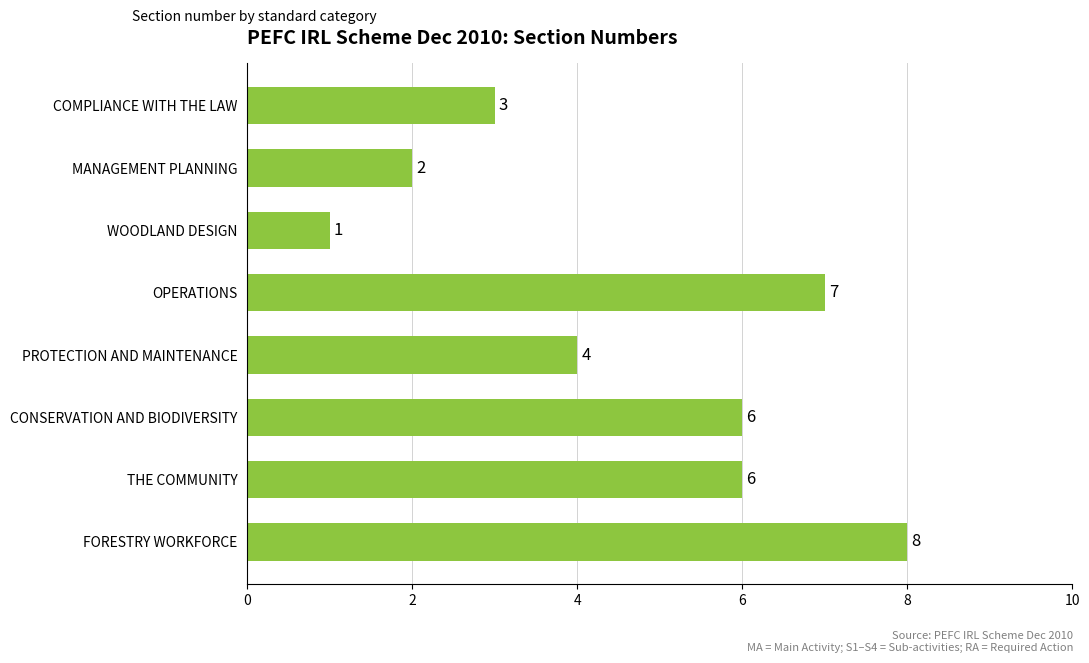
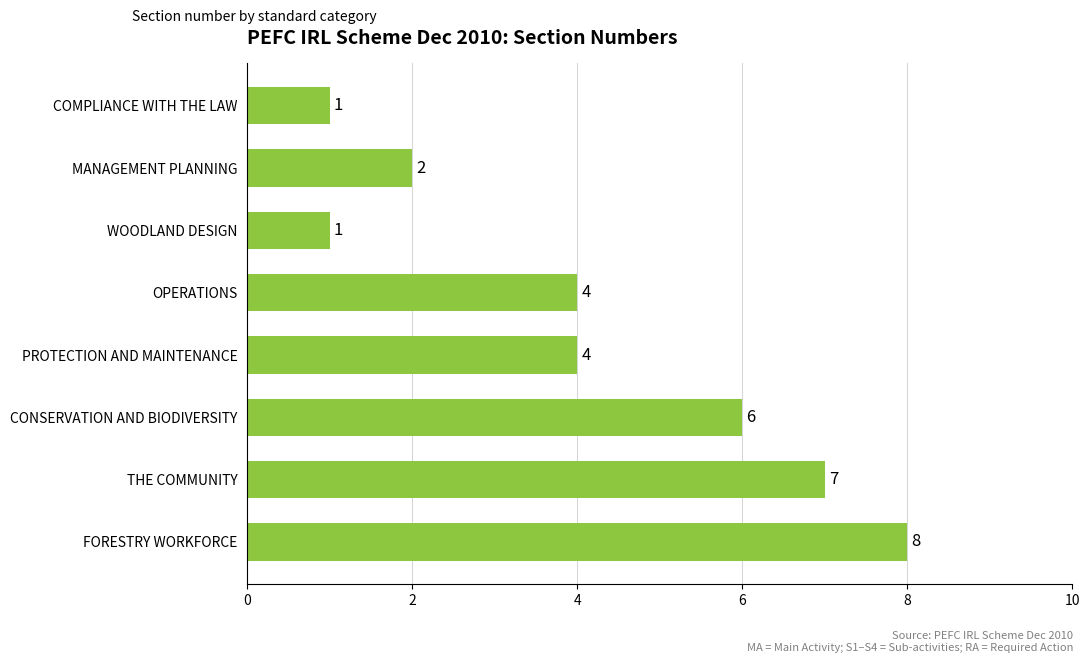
  {
-   "COMPLIANCE WITH THE LAW": 3,
+   "COMPLIANCE WITH THE LAW": 1,
    "MANAGEMENT PLANNING": 2,
    "WOODLAND DESIGN": 1,
-   "OPERATIONS": 7,
+   "OPERATIONS": 4,
    "PROTECTION AND MAINTENANCE": 4,
    "CONSERVATION AND BIODIVERSITY": 6,
-   "THE COMMUNITY": 6,
+   "THE COMMUNITY": 7,
    "FORESTRY WORKFORCE": 8
  }
